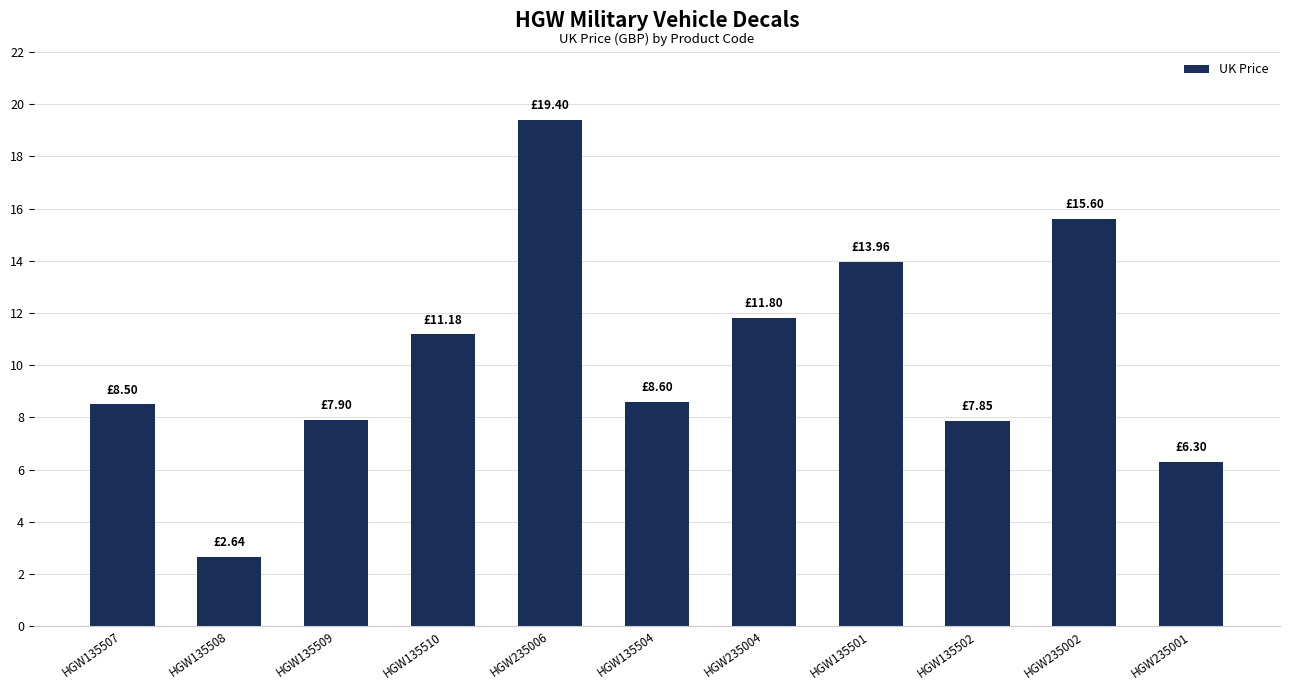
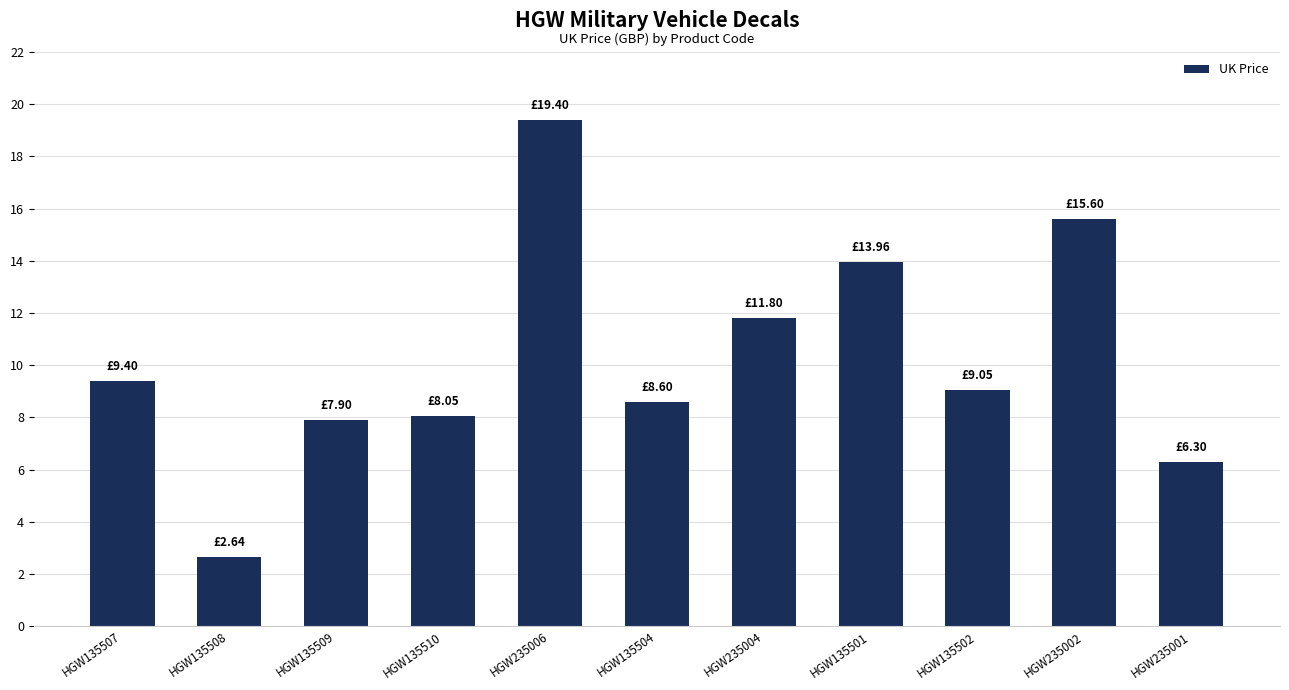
  {
-   "HGW135507": "£8.50",
+   "HGW135507": "£9.40",
    "HGW135508": "£2.64",
    "HGW135509": "£7.90",
-   "HGW135510": "£11.18",
+   "HGW135510": "£8.05",
    "HGW235006": "£19.40",
    "HGW135504": "£8.60",
    "HGW235004": "£11.80",
    "HGW135501": "£13.96",
-   "HGW135502": "£7.85",
+   "HGW135502": "£9.05",
    "HGW235002": "£15.60",
    "HGW235001": "£6.30"
  }
